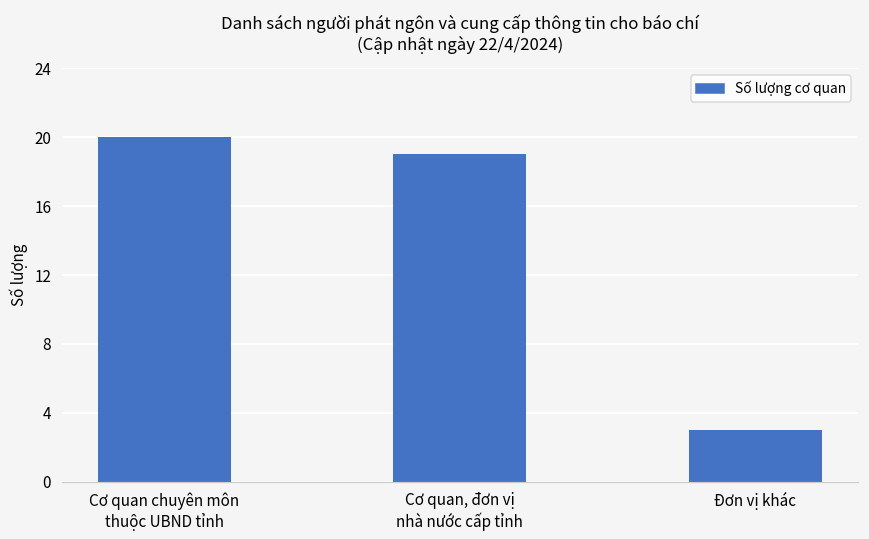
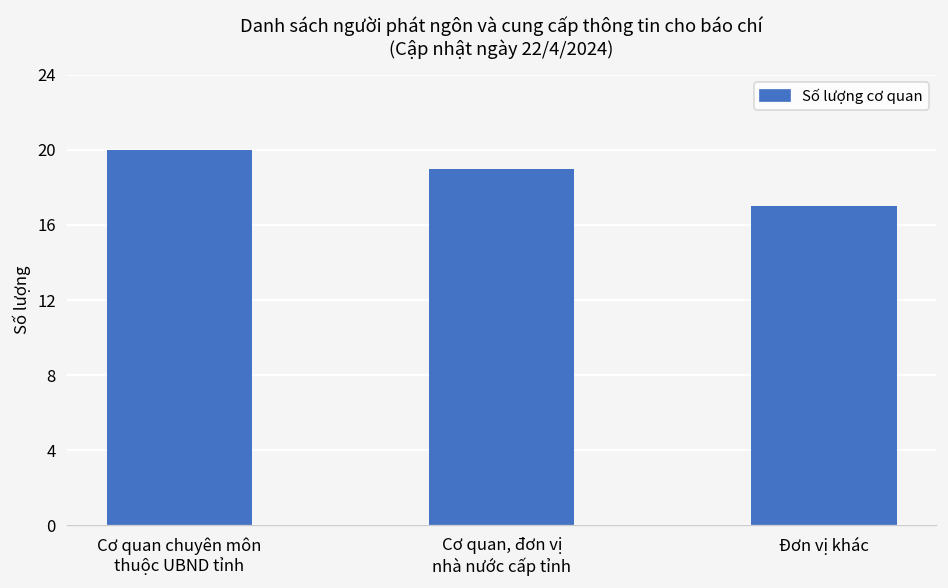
  {
    "Cơ quan chuyên môn thuộc UBND tỉnh": 20,
    "Cơ quan, đơn vị nhà nước cấp tỉnh": 19,
-   "Đơn vị khác": 3
+   "Đơn vị khác": 17
  }
